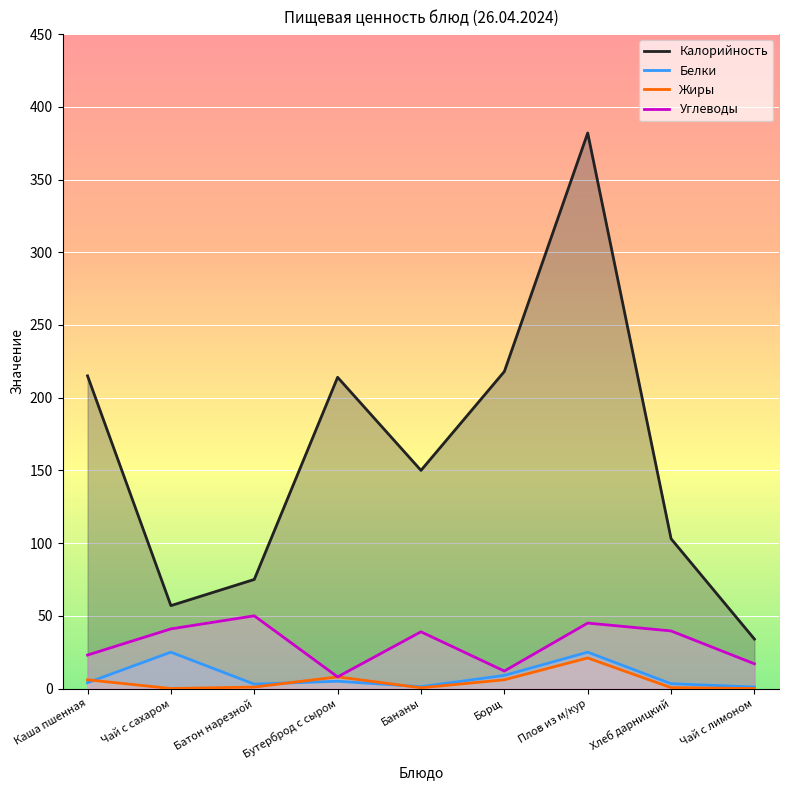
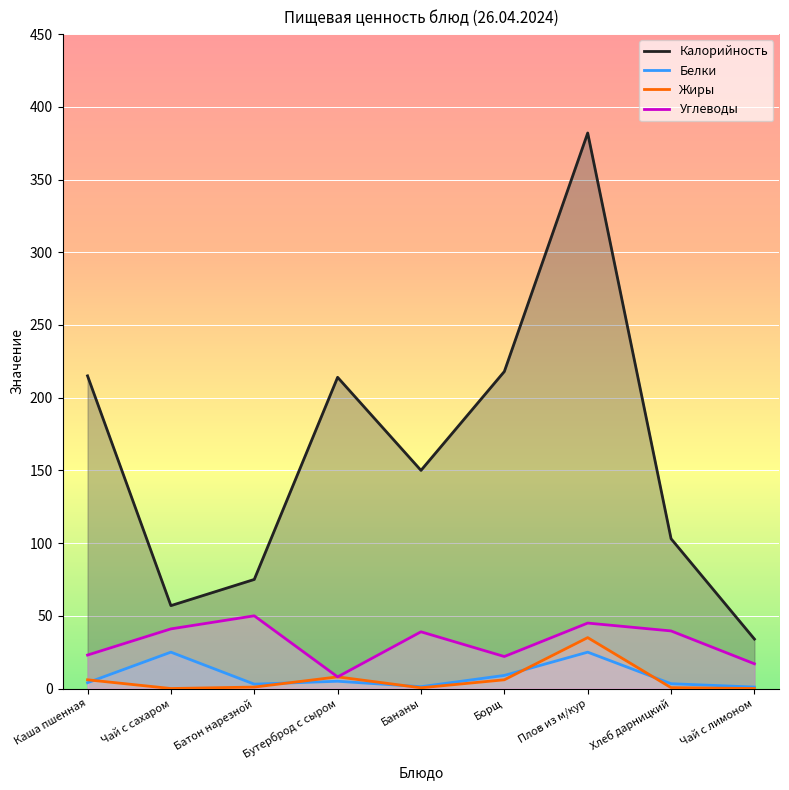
  {
    "Калорийность": {
      "Каша пшенная": 215,
      "Чай с сахаром": 57,
      "Батон нарезной": 75,
      "Бутерброд с сыром": 214,
      "Бананы": 150,
      "Борщ": 218,
      "Плов из м/кур": 382,
      "Хлеб дарницкий": 103,
      "Чай с лимоном": 34
    },
    "Белки": {
      "Каша пшенная": 4,
      "Чай с сахаром": 25,
      "Батон нарезной": 3,
      "Бутерброд с сыром": 5,
      "Борщ": 9,
      "Плов из м/кур": 25,
      "Хлеб дарницкий": 3
    },
    "Жиры": {
      "Каша пшенная": 6,
      "Чай с сахаром": 0,
      "Батон нарезной": 1,
      "Борщ": 6,
-     "Плов из м/кур": 21,
+     "Плов из м/кур": 35,
      "Хлеб дарницкий": 1
    },
    "Углеводы": {
      "Каша пшенная": 23,
      "Чай с сахаром": 41,
      "Батон нарезной": 50,
      "Бананы": 39,
-     "Борщ": 12,
+     "Борщ": 22,
      "Плов из м/кур": 45,
      "Хлеб дарницкий": 40,
      "Чай с лимоном": 17
    }
  }
